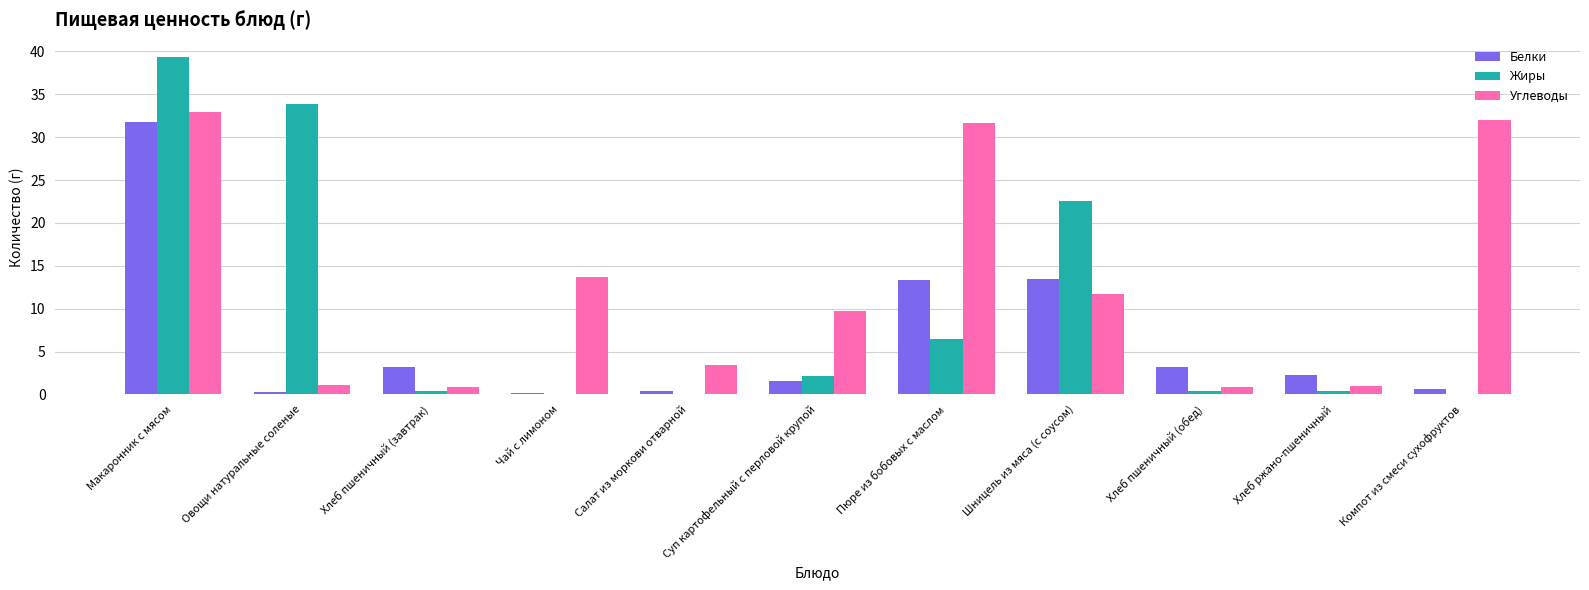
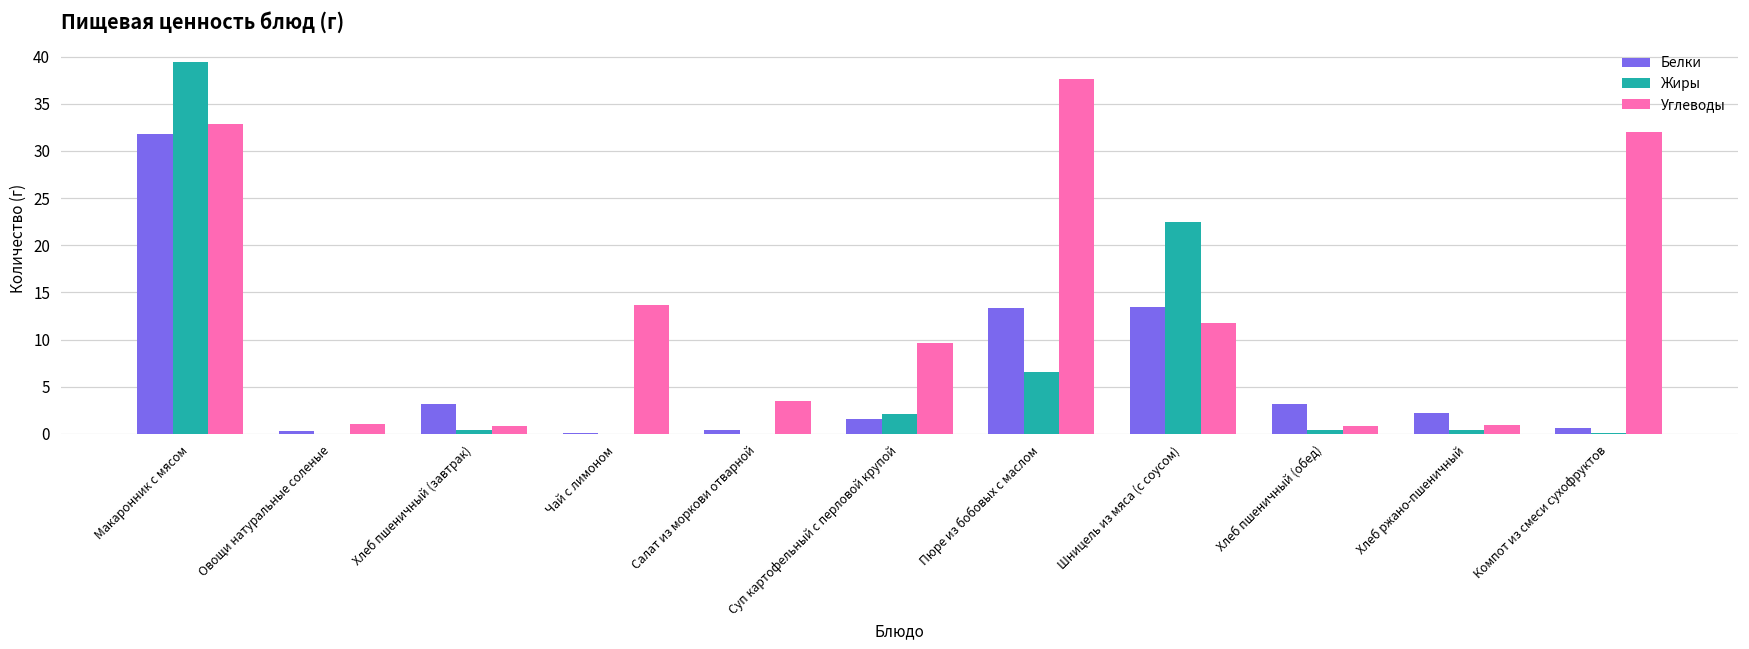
  {
    "Белки": {
      "Макаронник с мясом": 32,
      "Овощи натуральные соленые": 0,
      "Хлеб пшеничный (завтрак)": 3,
      "Салат из моркови отварной": 0,
      "Суп картофельный с перловой крупой": 2,
      "Пюре из бобовых с маслом": 13,
      "Шницель из мяса (с соусом)": 14,
      "Хлеб пшеничный (обед)": 3,
      "Хлеб ржано-пшеничный": 2,
      "Компот из смеси сухофруктов": 1
    },
    "Жиры": {
      "Макаронник с мясом": 39,
-     "Овощи натуральные соленые": 34,
+     "Овощи натуральные соленые": 0,
      "Хлеб пшеничный (завтрак)": 0,
      "Суп картофельный с перловой крупой": 2,
      "Пюре из бобовых с маслом": 7,
      "Шницель из мяса (с соусом)": 23,
      "Хлеб пшеничный (обед)": 0,
      "Хлеб ржано-пшеничный": 0
    },
    "Углеводы": {
      "Макаронник с мясом": 33,
      "Овощи натуральные соленые": 1,
      "Хлеб пшеничный (завтрак)": 1,
      "Чай с лимоном": 14,
      "Салат из моркови отварной": 3,
      "Суп картофельный с перловой крупой": 10,
-     "Пюре из бобовых с маслом": 32,
+     "Пюре из бобовых с маслом": 38,
      "Шницель из мяса (с соусом)": 12,
      "Хлеб пшеничный (обед)": 1,
      "Хлеб ржано-пшеничный": 1,
      "Компот из смеси сухофруктов": 32
    }
  }
